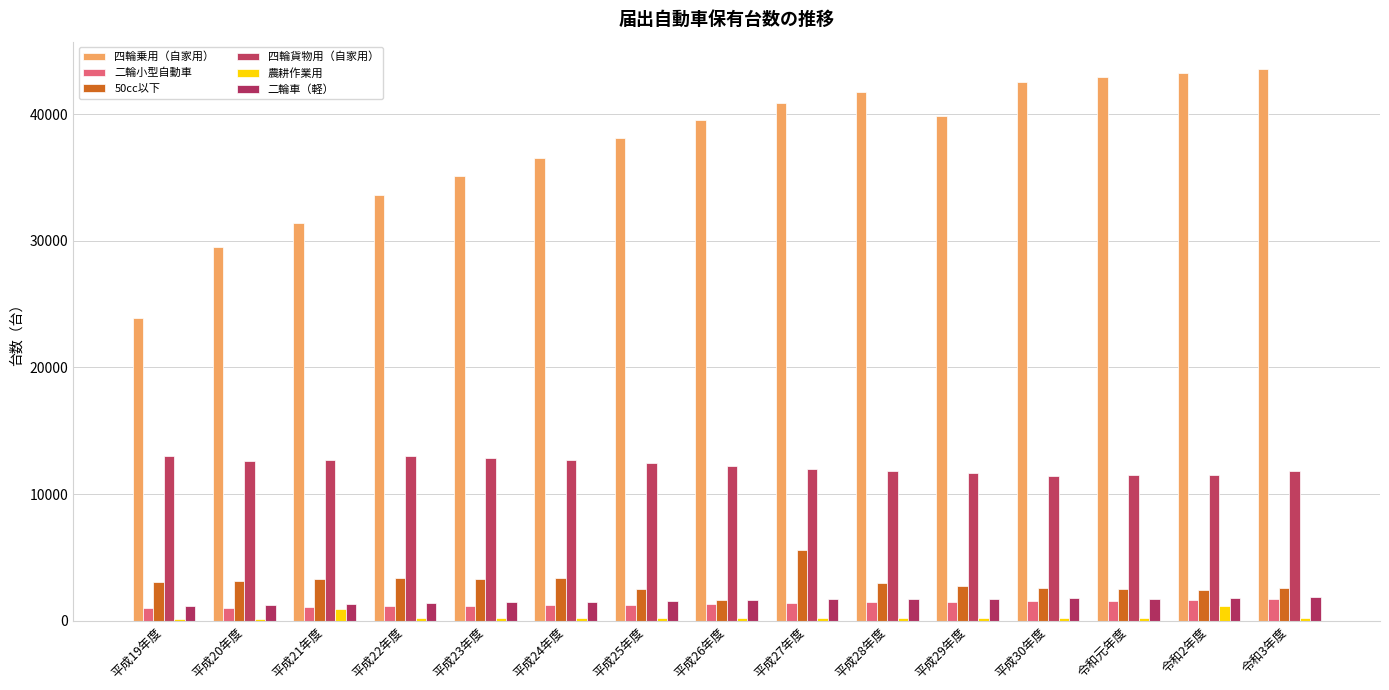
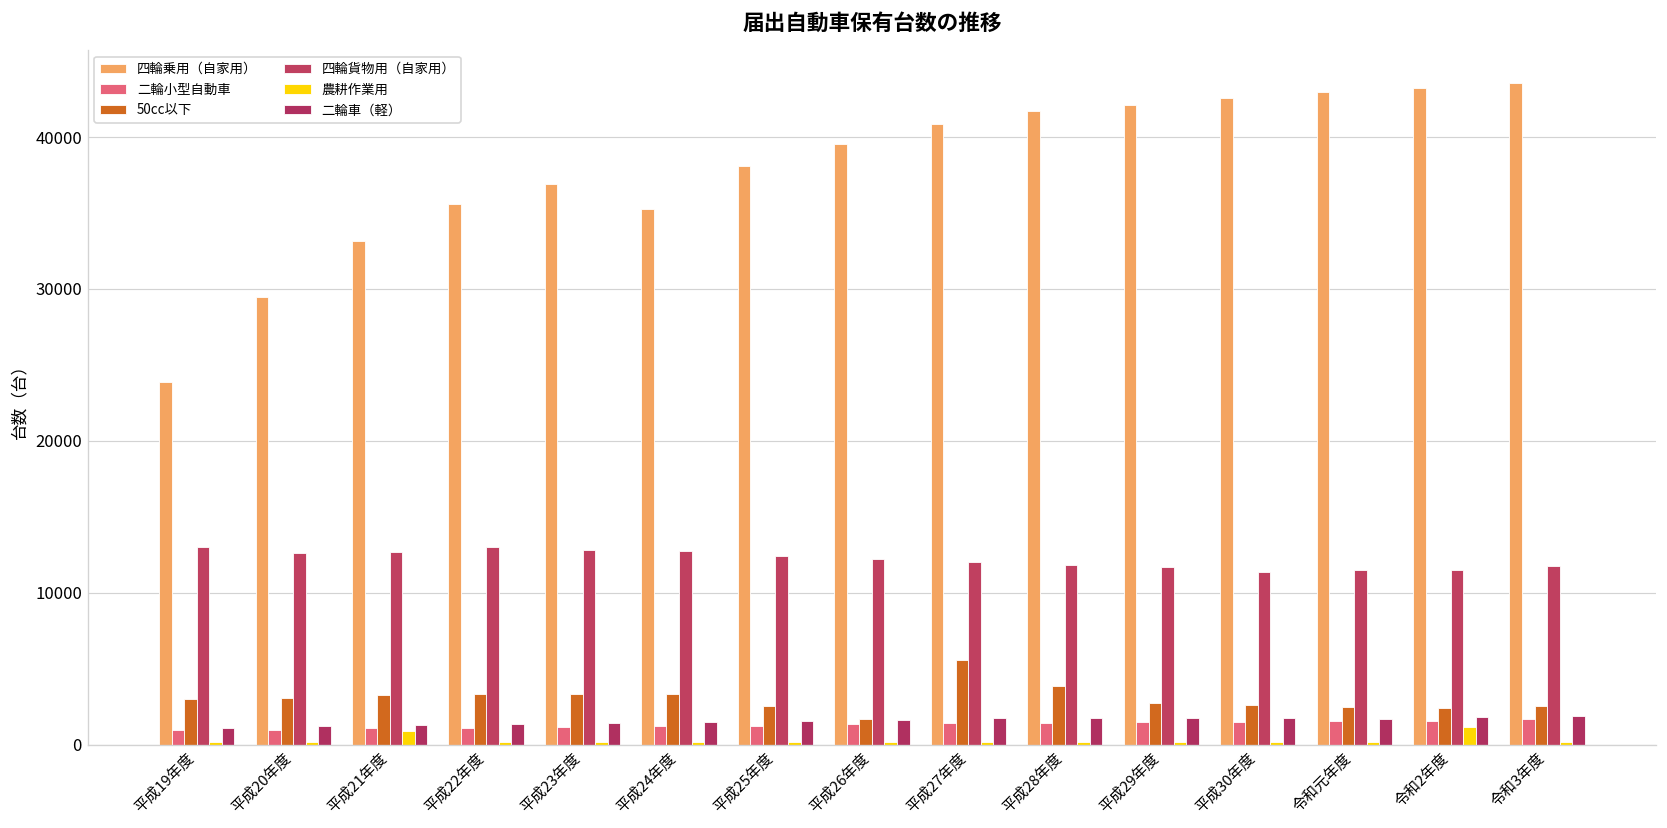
  {
    "四輪乗用（自家用）": {
      "平成19年度": 23900,
      "平成20年度": 29500,
-     "平成21年度": 31400,
-     "平成22年度": 33600,
-     "平成23年度": 35100,
-     "平成24年度": 36500,
+     "平成21年度": 33200,
+     "平成22年度": 35600,
+     "平成23年度": 36900,
+     "平成24年度": 35200,
      "平成25年度": 38100,
      "平成26年度": 39500,
      "平成27年度": 40800,
      "平成28年度": 41700,
-     "平成29年度": 39900,
+     "平成29年度": 42100,
      "平成30年度": 42600,
      "令和元年度": 43000,
      "令和2年度": 43300,
      "令和3年度": 43600
    },
    "50cc以下": {
      "平成19年度": 3000,
      "平成20年度": 3100,
      "平成21年度": 3300,
      "平成22年度": 3400,
      "平成23年度": 3300,
      "平成24年度": 3400,
      "平成25年度": 2500,
      "平成26年度": 1700,
      "平成27年度": 5600,
-     "平成28年度": 2900,
+     "平成28年度": 3900,
      "平成29年度": 2800,
      "平成30年度": 2600,
      "令和元年度": 2500,
      "令和2年度": 2400,
      "令和3年度": 2600
    },
    "農耕作業用": {
      "平成21年度": 900,
      "令和2年度": 1200,
      "令和3年度": 200
    }
  }
